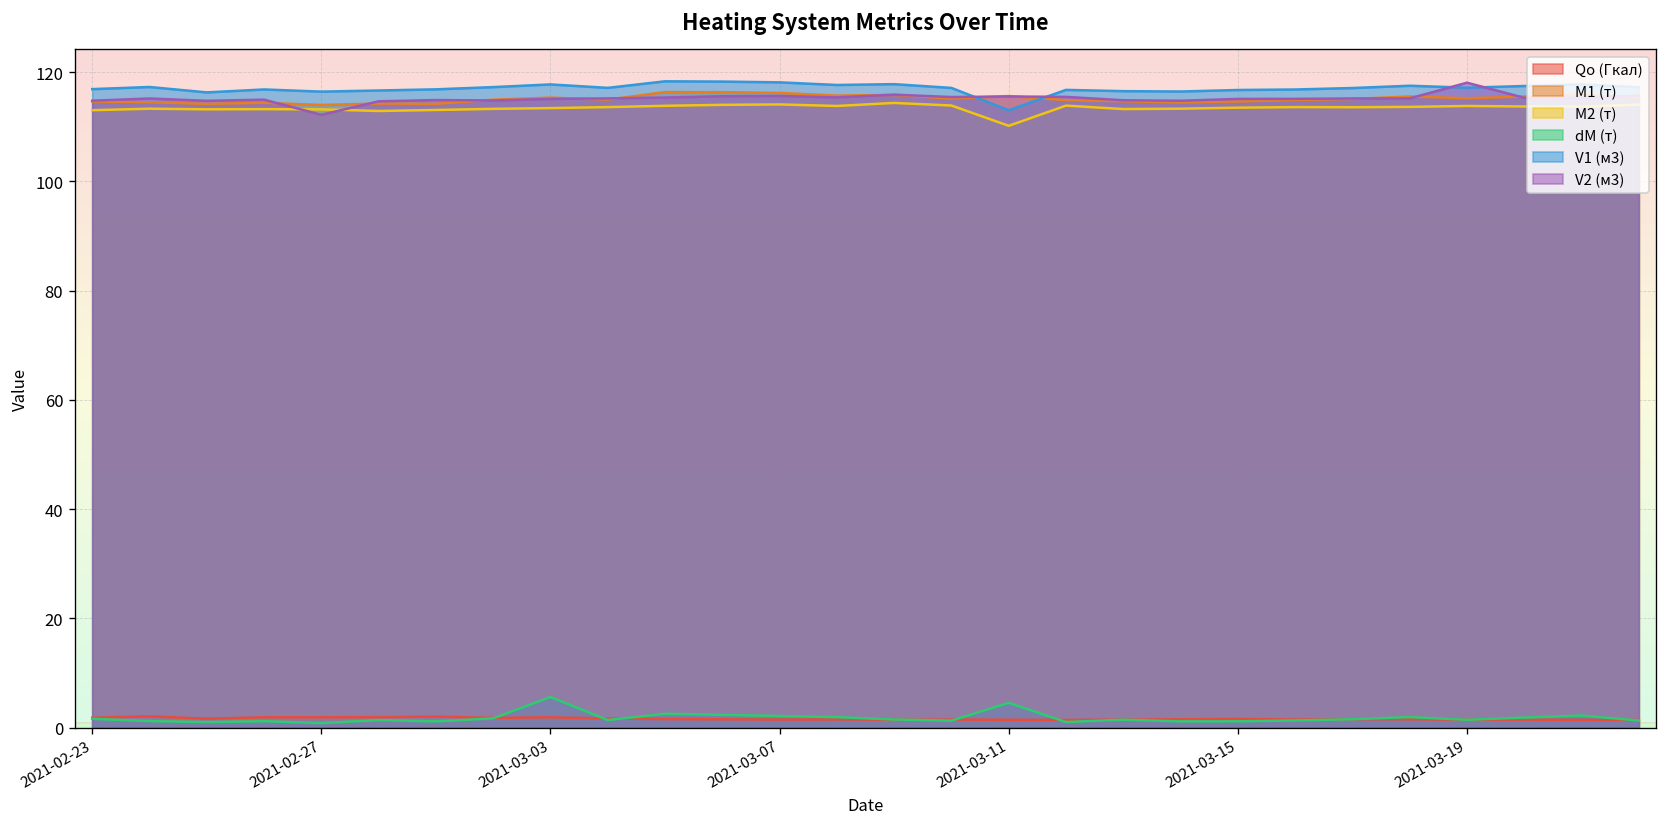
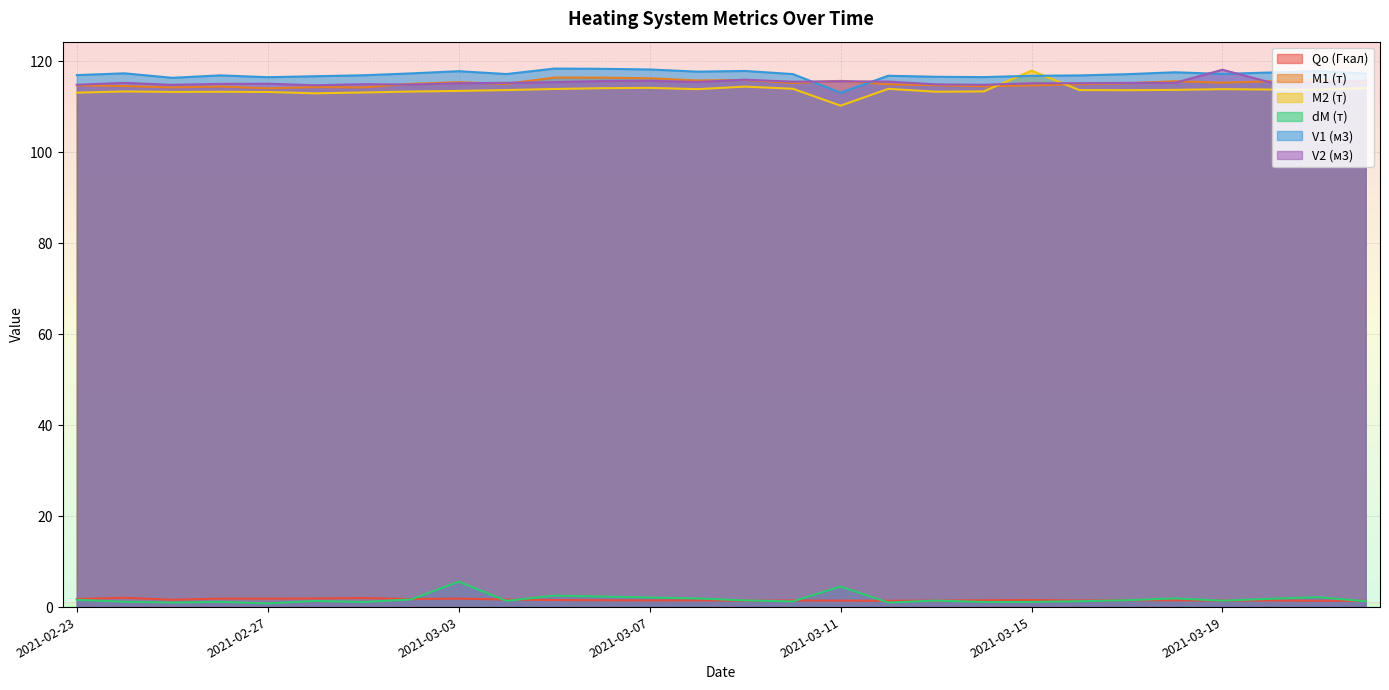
  {
    "M2 (т)": {
      "2021-02-23": 113,
      "2021-02-27": 113,
      "2021-03-03": 113,
      "2021-03-07": 114,
      "2021-03-11": 110,
-     "2021-03-15": 114,
+     "2021-03-15": 118,
      "2021-03-19": 114
    },
    "dM (т)": {
      "2021-02-27": 1,
      "2021-03-03": 6,
      "2021-03-07": 2,
      "2021-03-11": 5
    },
    "V1 (м3)": {
      "2021-02-23": 117,
      "2021-02-27": 116,
      "2021-03-03": 118,
      "2021-03-07": 118,
      "2021-03-11": 113,
      "2021-03-15": 117,
      "2021-03-19": 117
    },
    "V2 (м3)": {
-     "2021-02-27": 112,
+     "2021-02-27": 115,
      "2021-03-19": 118
    }
  }
